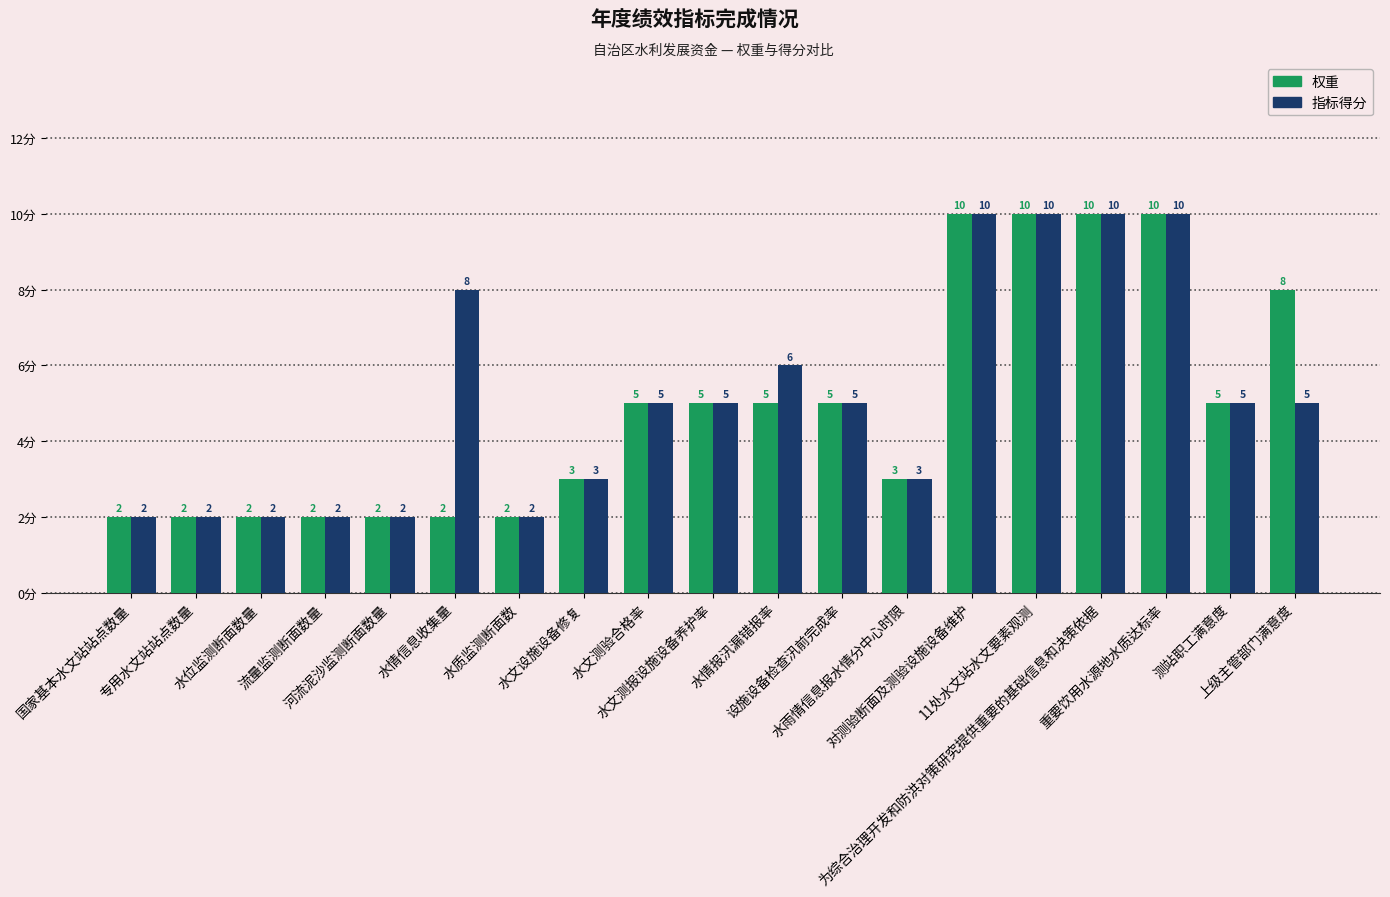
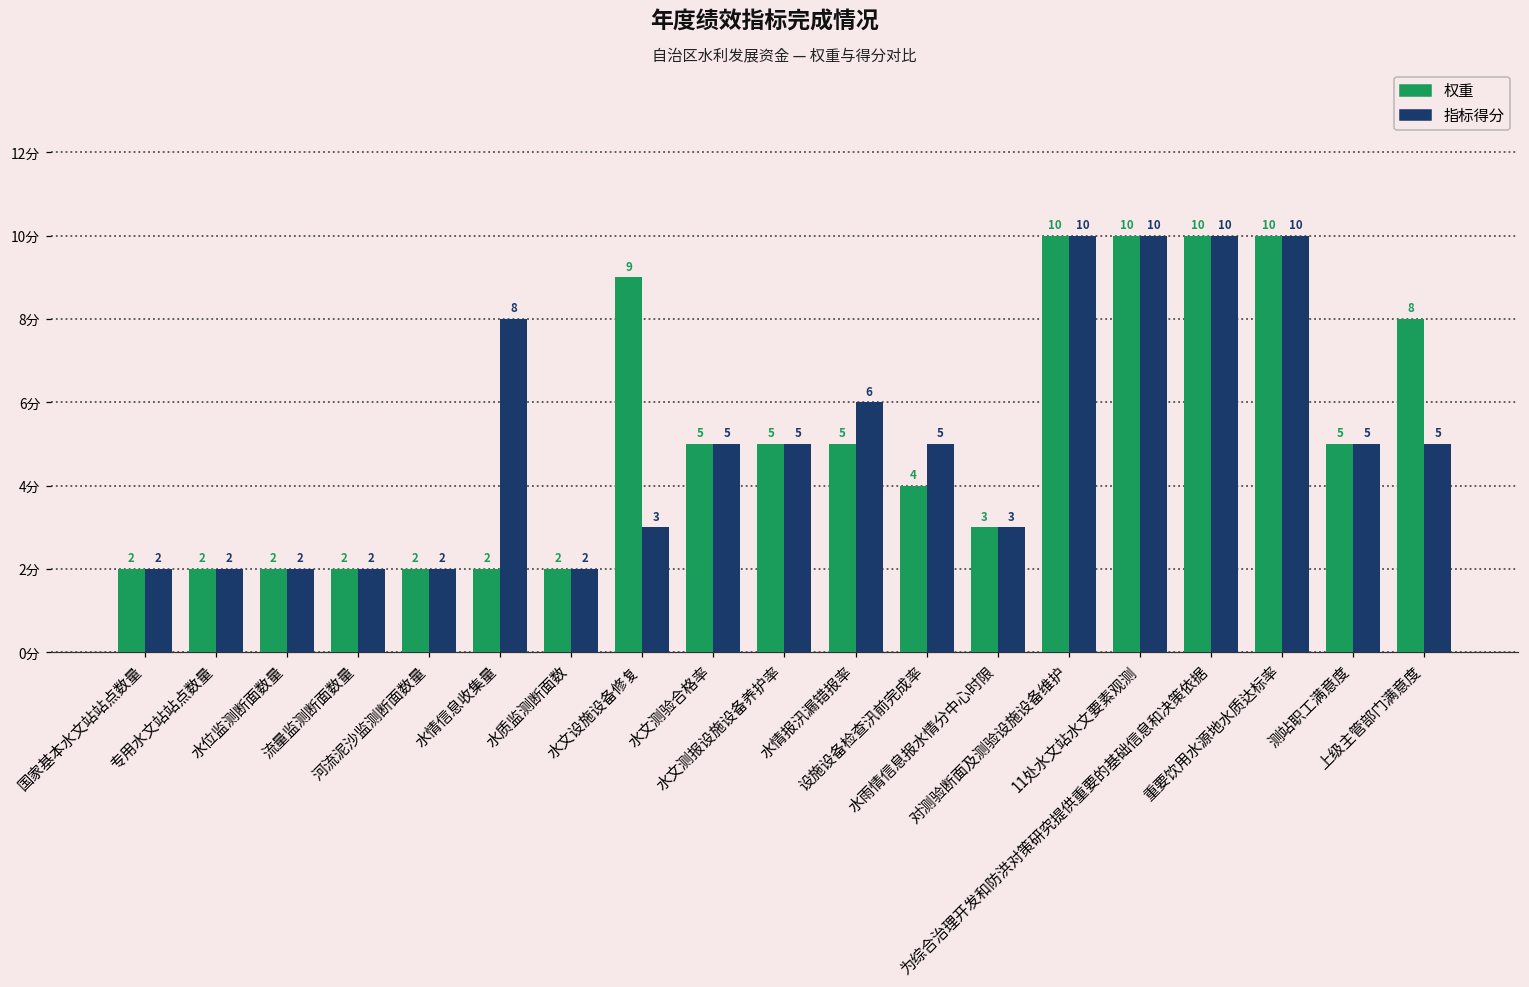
  {
    "权重": {
      "国家基本水文站站点数量": 2,
      "专用水文站站点数量": 2,
      "水位监测断面数量": 2,
      "流量监测断面数量": 2,
      "河流泥沙监测断面数量": 2,
      "水情信息收集量": 2,
      "水质监测断面数": 2,
-     "水文设施设备修复": 3,
+     "水文设施设备修复": 9,
      "水文测验合格率": 5,
      "水文测报设施设备养护率": 5,
      "水情报汛漏错报率": 5,
-     "设施设备检查汛前完成率": 5,
+     "设施设备检查汛前完成率": 4,
      "水雨情信息报水情分中心时限": 3,
      "对测验断面及测验设施设备维护": 10,
      "11处水文站水文要素观测": 10,
      "为综合治理开发和防洪对策研究提供重要的基础信息和决策依据": 10,
      "重要饮用水源地水质达标率": 10,
      "测站职工满意度": 5,
      "上级主管部门满意度": 8
    },
    "指标得分": {
      "国家基本水文站站点数量": 2,
      "专用水文站站点数量": 2,
      "水位监测断面数量": 2,
      "流量监测断面数量": 2,
      "河流泥沙监测断面数量": 2,
      "水情信息收集量": 8,
      "水质监测断面数": 2,
      "水文设施设备修复": 3,
      "水文测验合格率": 5,
      "水文测报设施设备养护率": 5,
      "水情报汛漏错报率": 6,
      "设施设备检查汛前完成率": 5,
      "水雨情信息报水情分中心时限": 3,
      "对测验断面及测验设施设备维护": 10,
      "11处水文站水文要素观测": 10,
      "为综合治理开发和防洪对策研究提供重要的基础信息和决策依据": 10,
      "重要饮用水源地水质达标率": 10,
      "测站职工满意度": 5,
      "上级主管部门满意度": 5
    }
  }
